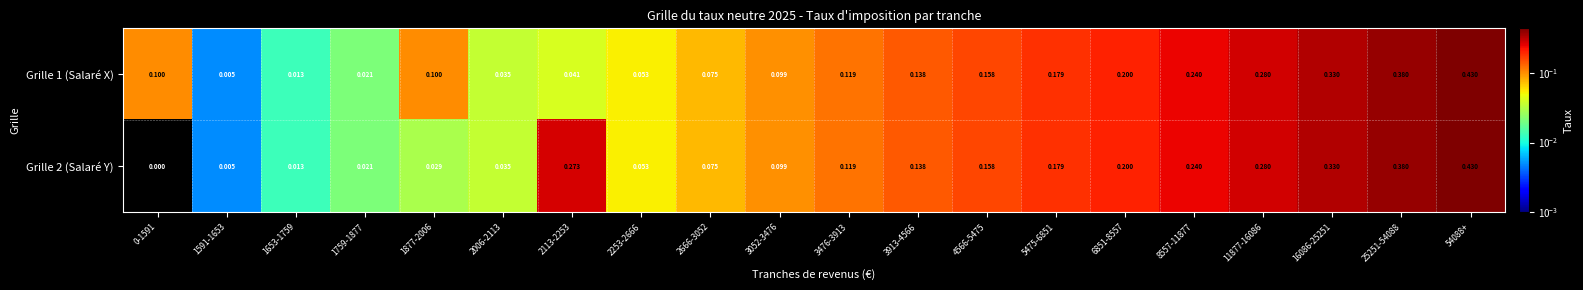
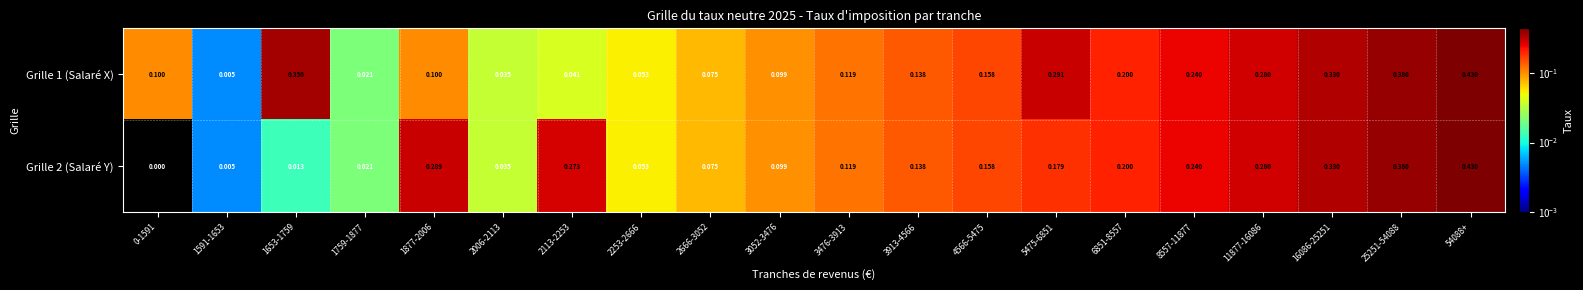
  {
    "Grille 1 (Salaré X)": {
      "0-1591": 0.100,
      "1591-1653": 0.005,
-     "1653-1759": 0.013,
+     "1653-1759": 0.350,
      "1759-1877": 0.021,
      "1877-2006": 0.100,
      "2006-2113": 0.035,
      "2113-2253": 0.041,
      "2253-2666": 0.053,
      "2666-3052": 0.075,
      "3052-3476": 0.099,
      "3476-3913": 0.119,
      "3913-4566": 0.138,
      "4566-5475": 0.158,
-     "5475-6851": 0.179,
+     "5475-6851": 0.291,
      "6851-8557": 0.200,
      "8557-11877": 0.240,
      "11877-16086": 0.280,
      "16086-25251": 0.330,
      "25251-54088": 0.380,
      "54088+": 0.430
    },
    "Grille 2 (Salaré Y)": {
      "0-1591": 0.000,
      "1591-1653": 0.005,
      "1653-1759": 0.013,
      "1759-1877": 0.021,
-     "1877-2006": 0.029,
+     "1877-2006": 0.289,
      "2006-2113": 0.035,
      "2113-2253": 0.273,
      "2253-2666": 0.053,
      "2666-3052": 0.075,
      "3052-3476": 0.099,
      "3476-3913": 0.119,
      "3913-4566": 0.138,
      "4566-5475": 0.158,
      "5475-6851": 0.179,
      "6851-8557": 0.200,
      "8557-11877": 0.240,
      "11877-16086": 0.280,
      "16086-25251": 0.330,
      "25251-54088": 0.380,
      "54088+": 0.430
    }
  }
